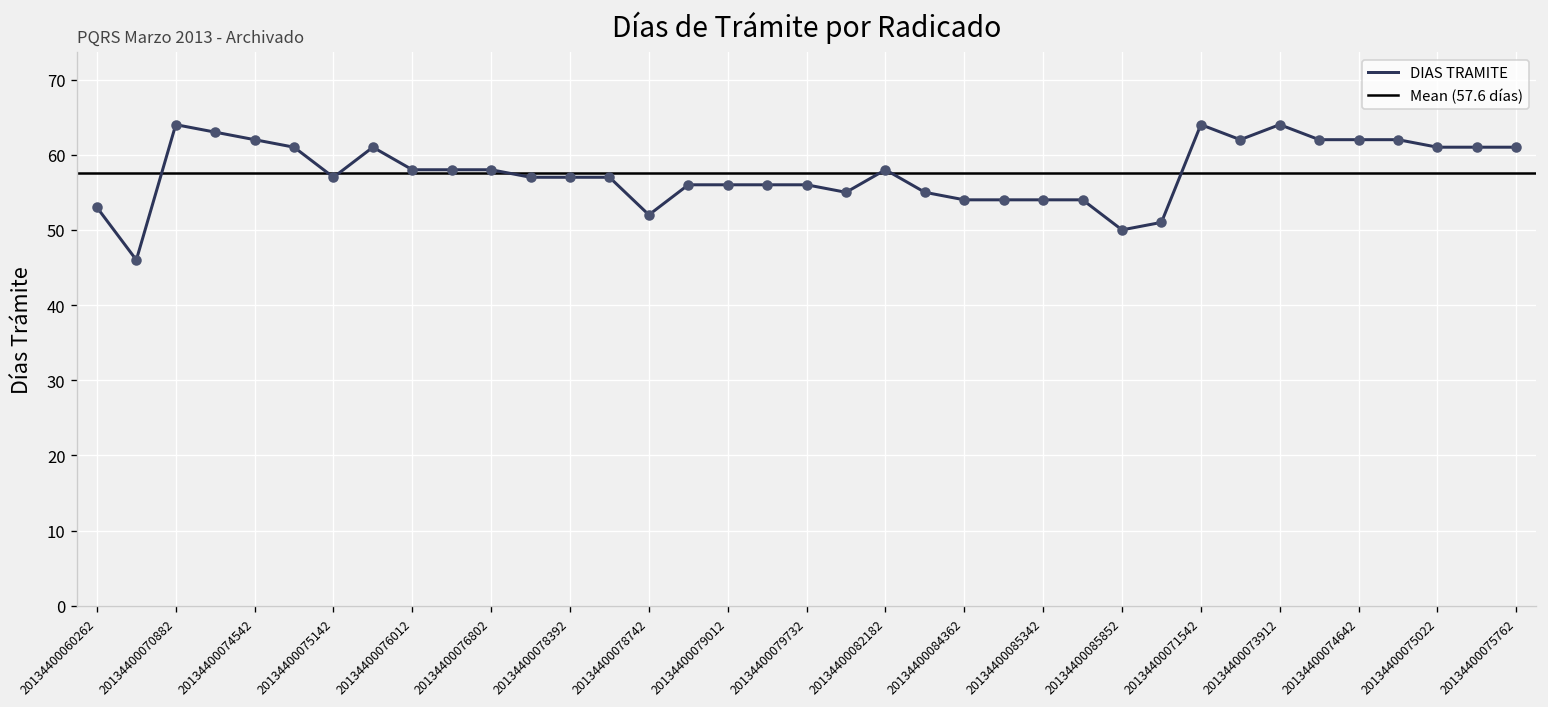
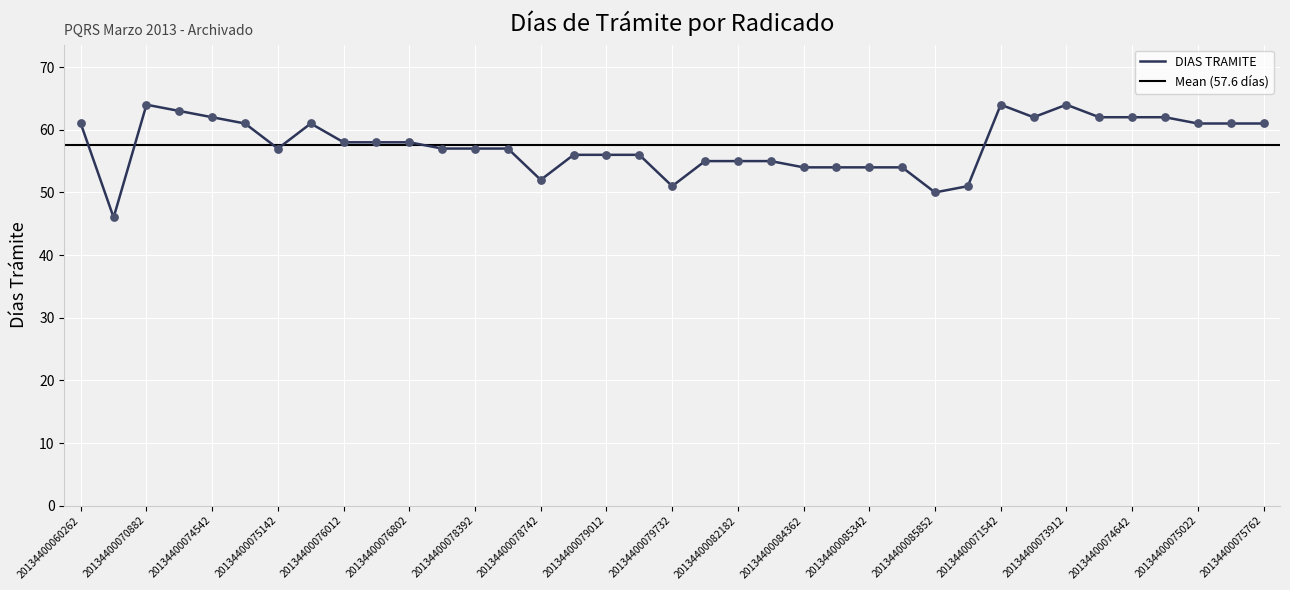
  {
-   "20134400060262": 53,
+   "20134400060262": 61,
    "20134400070882": 64,
    "20134400074542": 62,
    "20134400075142": 57,
    "20134400076012": 58,
    "20134400076802": 58,
    "20134400078392": 57,
    "20134400078742": 52,
    "20134400079012": 56,
-   "20134400079732": 56,
-   "20134400082182": 58,
+   "20134400079732": 51,
+   "20134400082182": 55,
    "20134400084362": 54,
    "20134400085342": 54,
    "20134400085852": 50,
    "20134400071542": 64,
    "20134400073912": 64,
    "20134400074642": 62,
    "20134400075022": 61,
    "20134400075762": 61
  }
